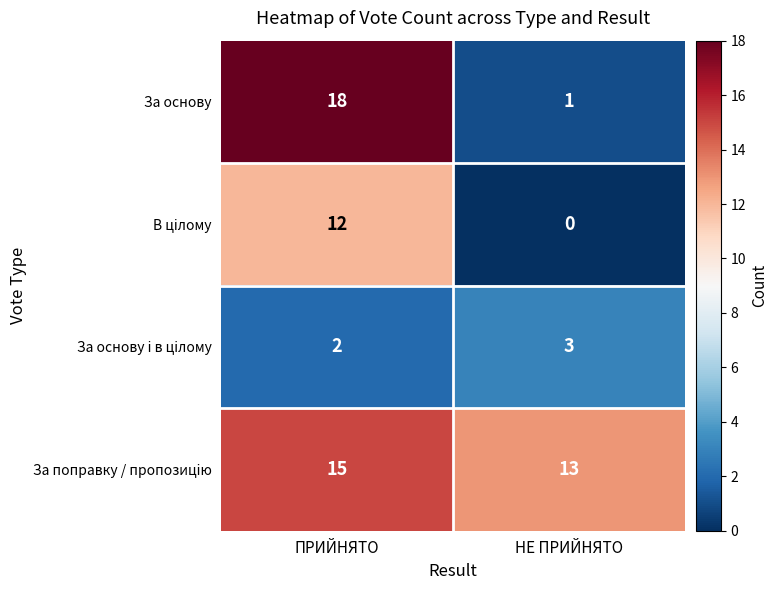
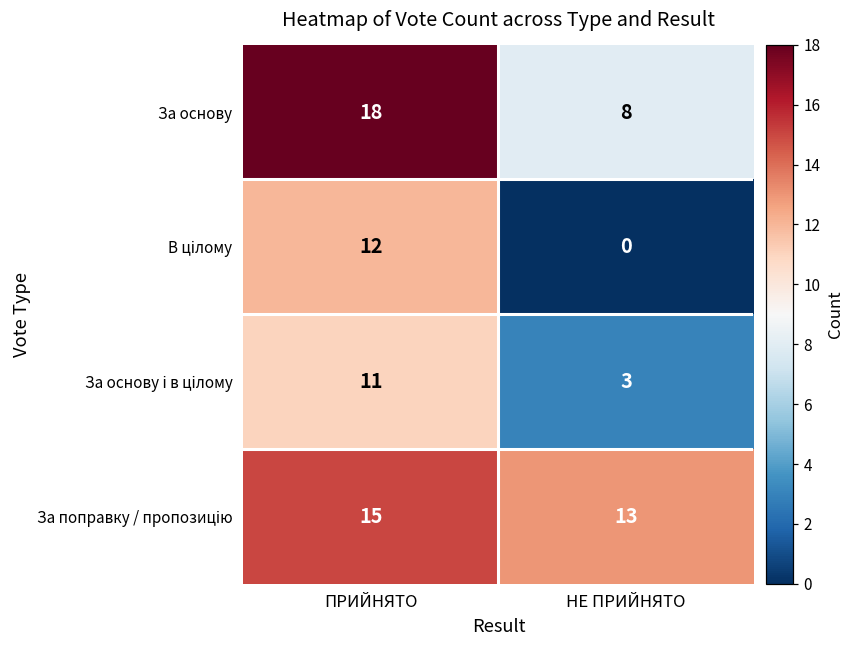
  {
    "За основу": {
      "ПРИЙНЯТО": 18,
-     "НЕ ПРИЙНЯТО": 1
+     "НЕ ПРИЙНЯТО": 8
    },
    "В цілому": {
      "ПРИЙНЯТО": 12,
      "НЕ ПРИЙНЯТО": 0
    },
    "За основу і в цілому": {
-     "ПРИЙНЯТО": 2,
+     "ПРИЙНЯТО": 11,
      "НЕ ПРИЙНЯТО": 3
    },
    "За поправку / пропозицію": {
      "ПРИЙНЯТО": 15,
      "НЕ ПРИЙНЯТО": 13
    }
  }
